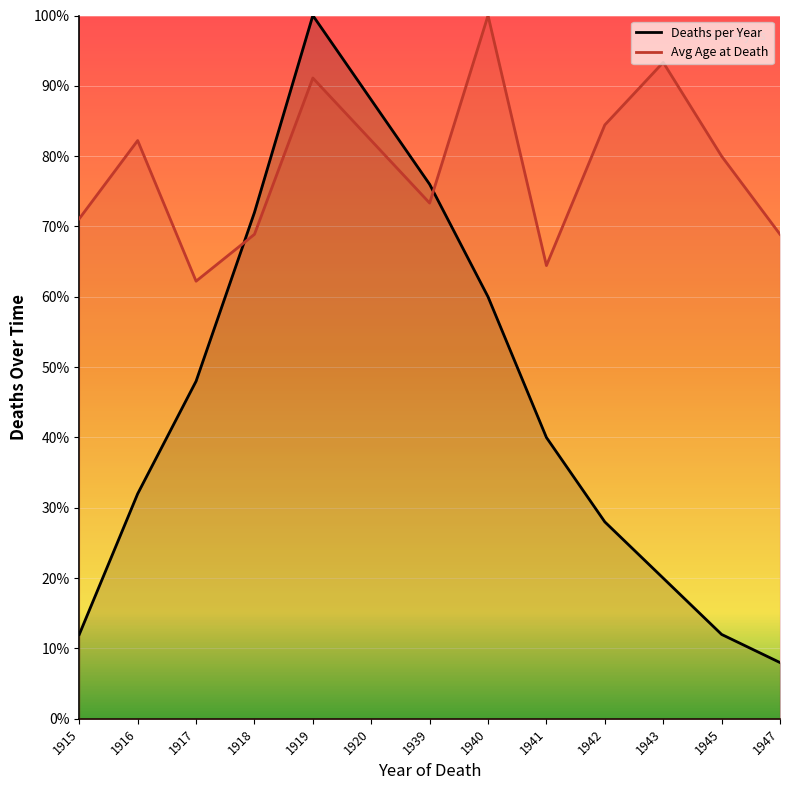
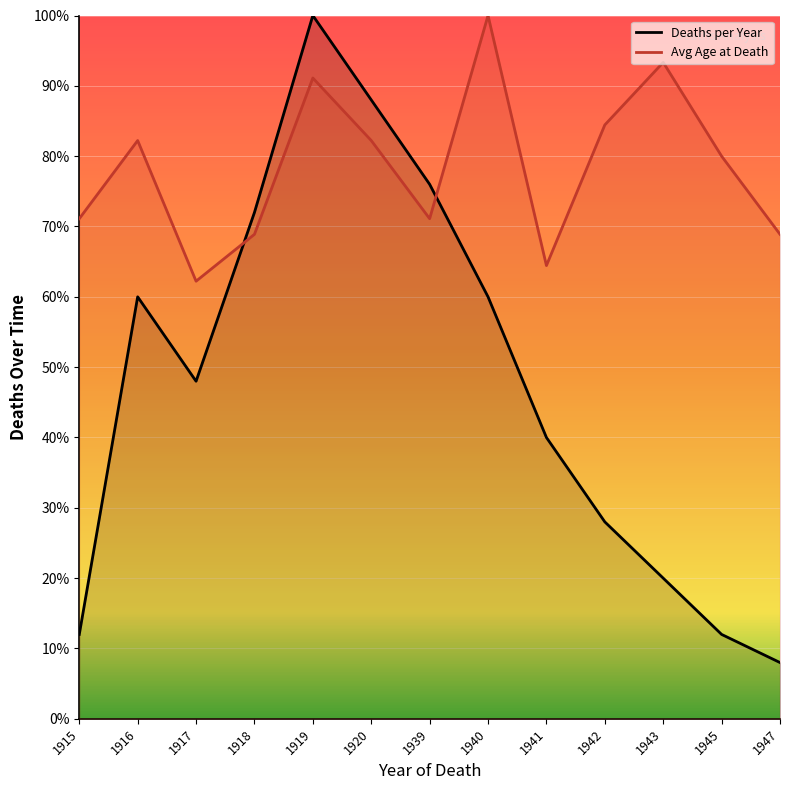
  {
    "Deaths per Year": {
      "1915": "12%",
-     "1916": "32%",
+     "1916": "60%",
      "1917": "48%",
      "1918": "72%",
      "1919": "100%",
      "1920": "88%",
      "1939": "76%",
      "1940": "60%",
      "1941": "40%",
      "1942": "28%",
      "1943": "20%",
      "1945": "12%",
      "1947": "8%"
    },
    "Avg Age at Death": {
      "1915": "71%",
      "1916": "82%",
      "1917": "62%",
      "1918": "69%",
      "1919": "91%",
      "1920": "82%",
-     "1939": "73%",
+     "1939": "71%",
      "1940": "100%",
      "1941": "64%",
      "1942": "84%",
      "1945": "80%",
      "1947": "69%"
    }
  }
